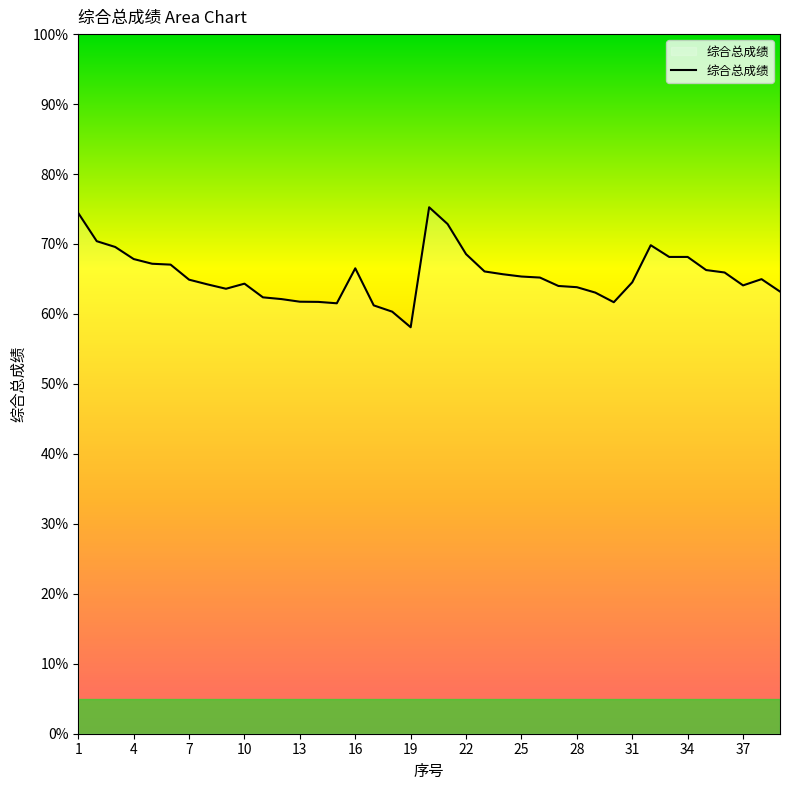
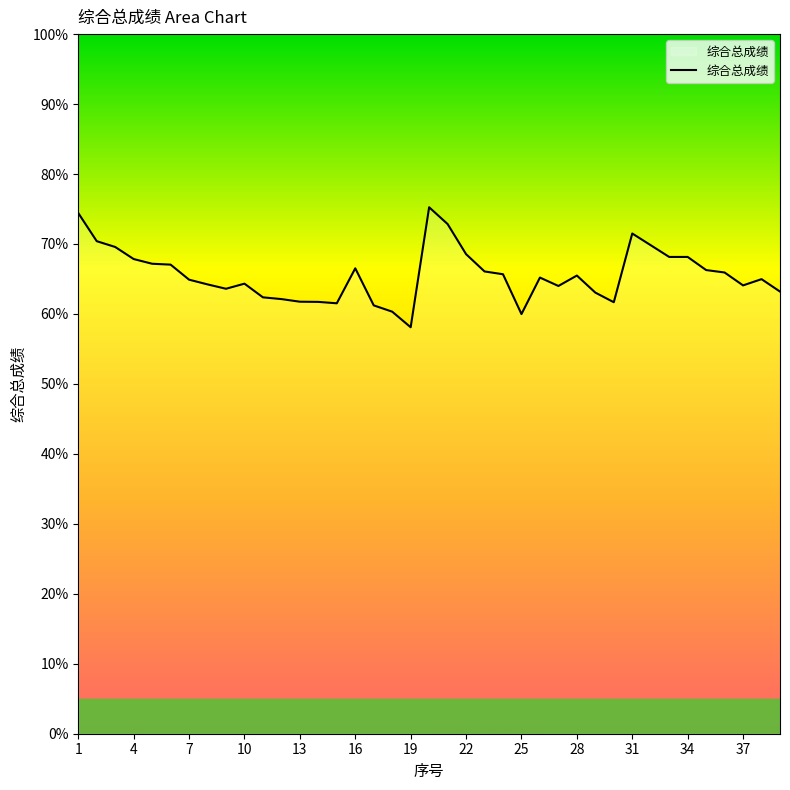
  {
    "1": "74%",
    "4": "68%",
    "7": "65%",
    "10": "64%",
    "13": "62%",
    "16": "67%",
    "19": "58%",
    "22": "69%",
-   "25": "65%",
-   "28": "64%",
-   "31": "65%",
+   "25": "60%",
+   "28": "65%",
+   "31": "71%",
    "34": "68%",
    "37": "64%"
  }
